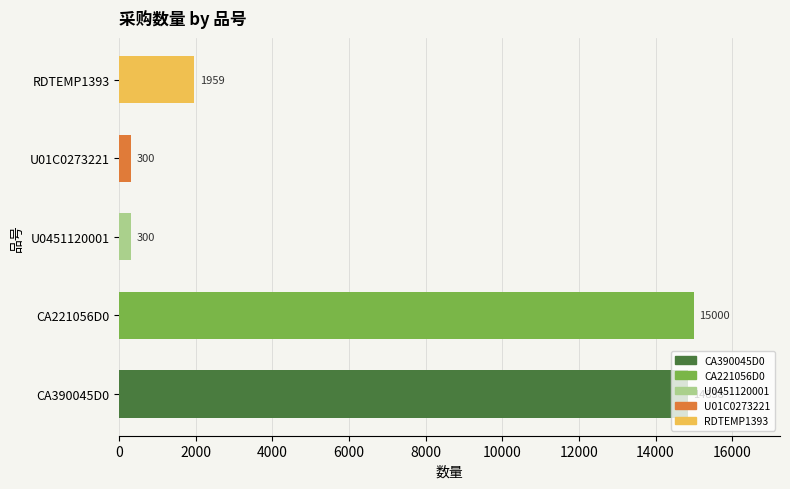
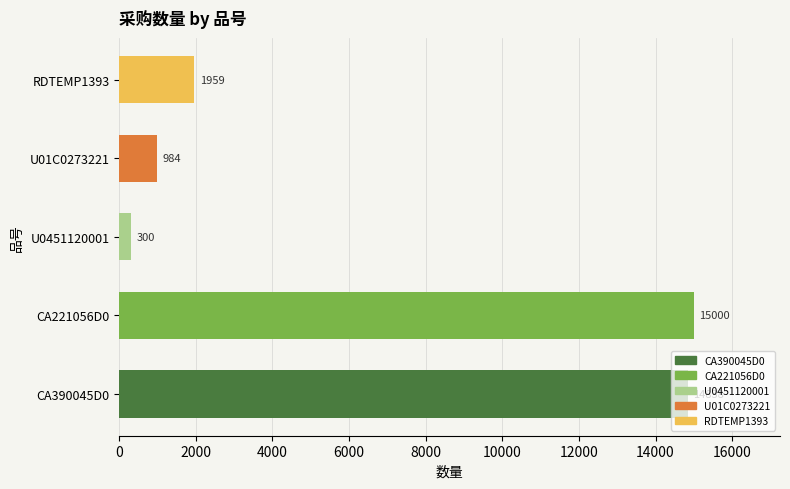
  {
    "RDTEMP1393": 1959,
-   "U01C0273221": 300,
+   "U01C0273221": 984,
    "U0451120001": 300,
    "CA221056D0": 15000
  }
